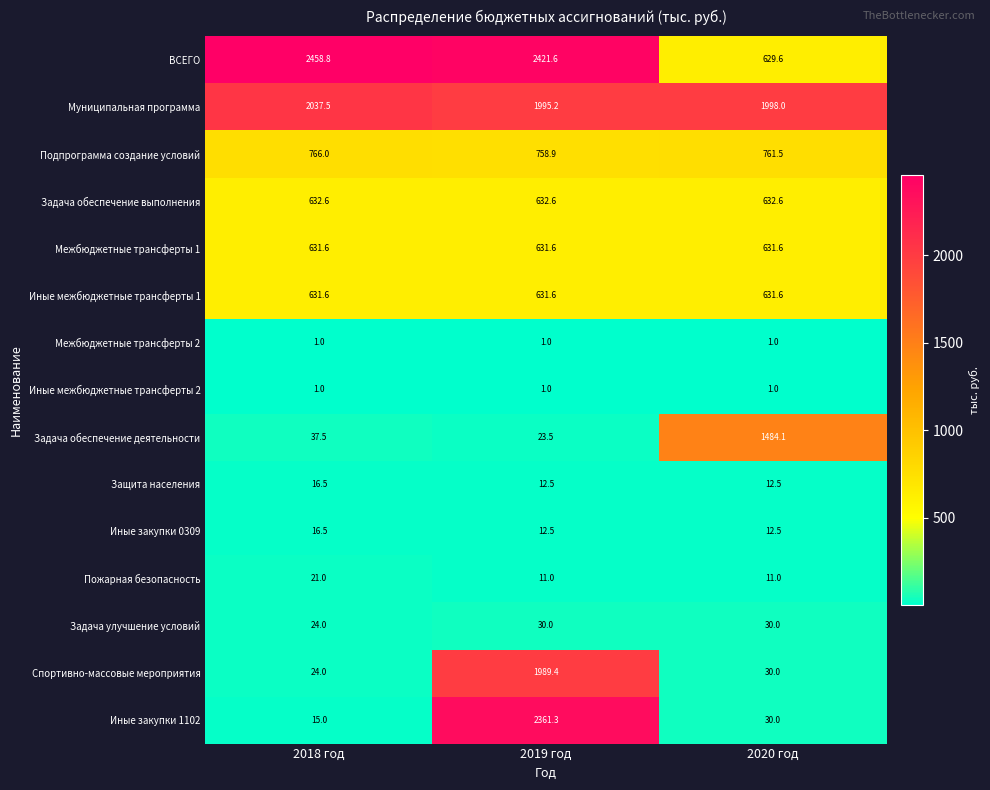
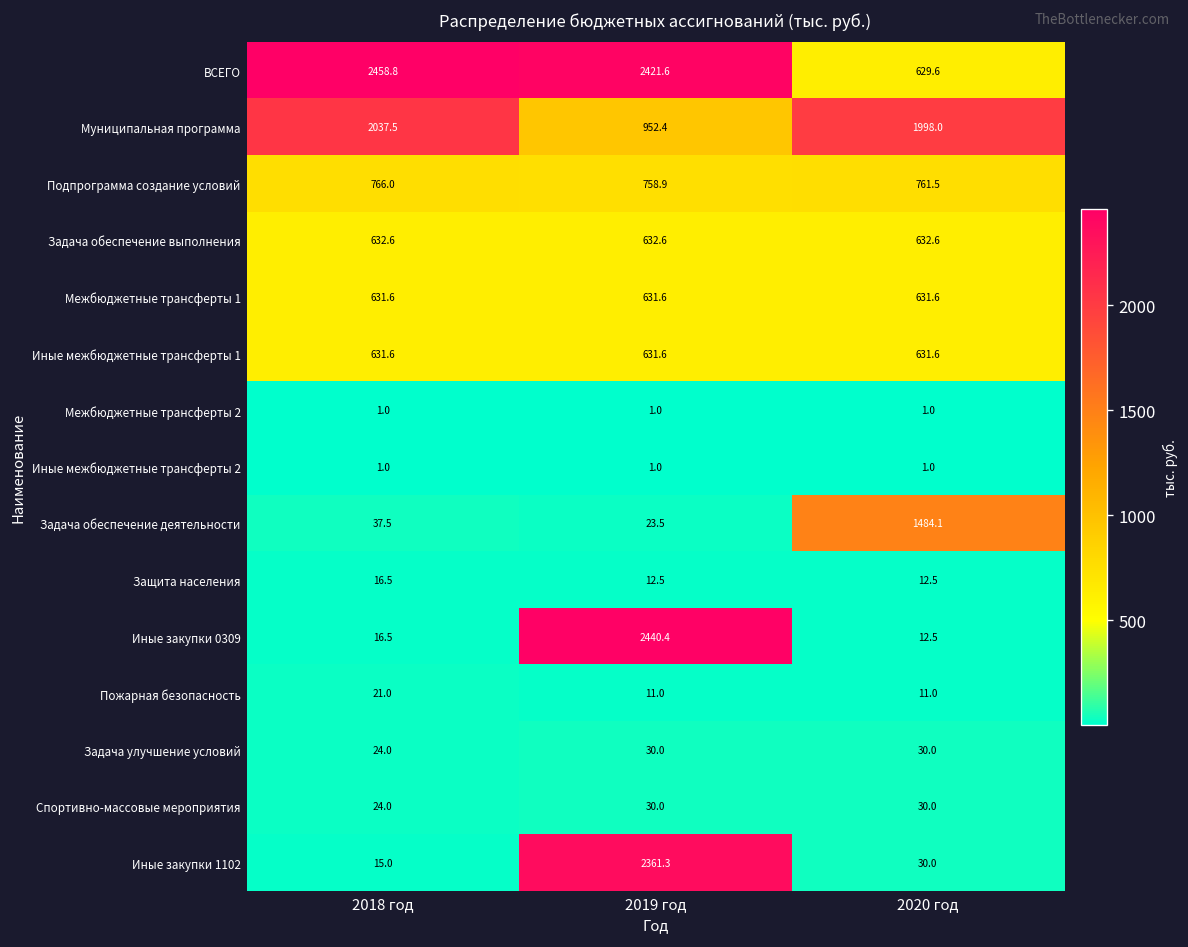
  {
    "ВСЕГО": {
      "2018 год": 2458.8,
      "2019 год": 2421.6,
      "2020 год": 629.6
    },
    "Муниципальная программа": {
      "2018 год": 2037.5,
-     "2019 год": 1995.2,
+     "2019 год": 952.4,
      "2020 год": 1998.0
    },
    "Подпрограмма создание условий": {
      "2018 год": 766.0,
      "2019 год": 758.9,
      "2020 год": 761.5
    },
    "Задача обеспечение выполнения": {
      "2018 год": 632.6,
      "2019 год": 632.6,
      "2020 год": 632.6
    },
    "Межбюджетные трансферты 1": {
      "2018 год": 631.6,
      "2019 год": 631.6,
      "2020 год": 631.6
    },
    "Иные межбюджетные трансферты 1": {
      "2018 год": 631.6,
      "2019 год": 631.6,
      "2020 год": 631.6
    },
    "Межбюджетные трансферты 2": {
      "2018 год": 1.0,
      "2019 год": 1.0,
      "2020 год": 1.0
    },
    "Иные межбюджетные трансферты 2": {
      "2018 год": 1.0,
      "2019 год": 1.0,
      "2020 год": 1.0
    },
    "Задача обеспечение деятельности": {
      "2018 год": 37.5,
      "2019 год": 23.5,
      "2020 год": 1484.1
    },
    "Защита населения": {
      "2018 год": 16.5,
      "2019 год": 12.5,
      "2020 год": 12.5
    },
    "Иные закупки 0309": {
      "2018 год": 16.5,
-     "2019 год": 12.5,
+     "2019 год": 2440.4,
      "2020 год": 12.5
    },
    "Пожарная безопасность": {
      "2018 год": 21.0,
      "2019 год": 11.0,
      "2020 год": 11.0
    },
    "Задача улучшение условий": {
      "2018 год": 24.0,
      "2019 год": 30.0,
      "2020 год": 30.0
    },
    "Спортивно-массовые мероприятия": {
      "2018 год": 24.0,
-     "2019 год": 1989.4,
+     "2019 год": 30.0,
      "2020 год": 30.0
    },
    "Иные закупки 1102": {
      "2018 год": 15.0,
      "2019 год": 2361.3,
      "2020 год": 30.0
    }
  }
